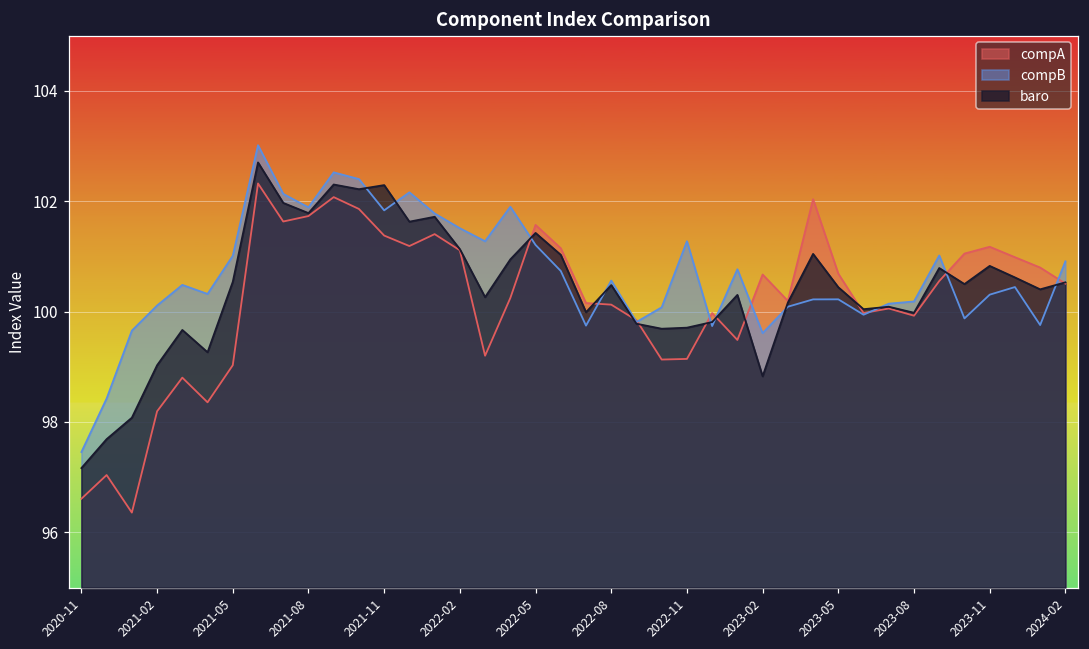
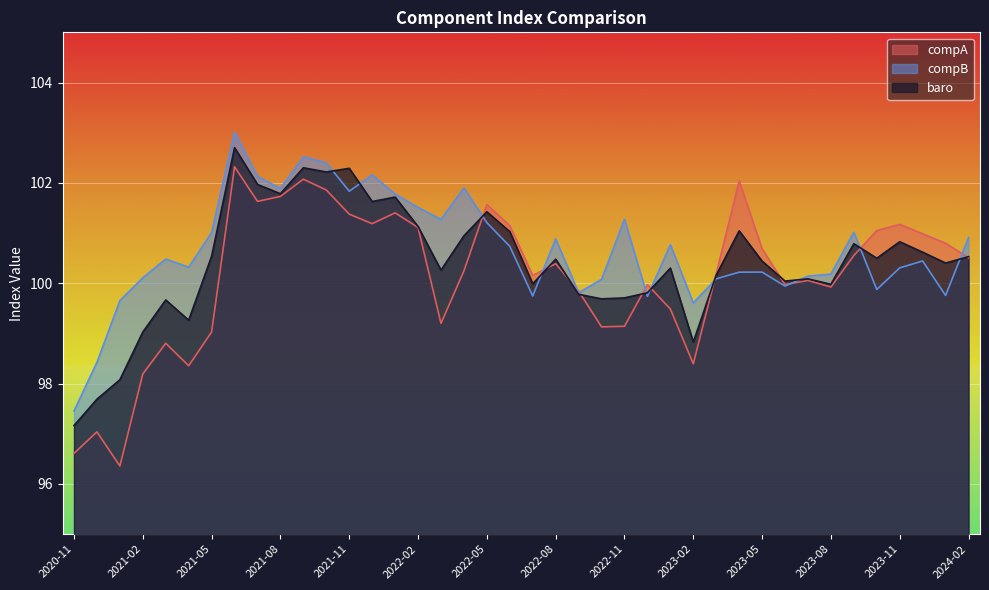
  {
    "compA": {
      "2020-11": 96.6,
      "2021-02": 98.2,
      "2021-05": 99.0,
      "2021-08": 101.7,
      "2021-11": 101.4,
      "2022-05": 101.6,
-     "2022-08": 100.1,
+     "2022-08": 100.4,
      "2022-11": 99.1,
-     "2023-02": 100.7,
+     "2023-02": 98.4,
      "2023-05": 100.7,
      "2023-08": 99.9,
      "2023-11": 101.2
    },
    "compB": {
      "2020-11": 97.5,
      "2021-02": 100.1,
      "2021-05": 101.0,
      "2021-08": 101.9,
      "2021-11": 101.8,
      "2022-02": 101.5,
      "2022-05": 101.2,
-     "2022-08": 100.6,
+     "2022-08": 100.9,
      "2022-11": 101.3,
      "2023-02": 99.6,
      "2023-05": 100.2,
      "2023-08": 100.2,
      "2023-11": 100.3,
      "2024-02": 100.9
    },
    "baro": {
      "2020-11": 97.2,
      "2021-02": 99.0,
      "2021-05": 100.5,
      "2021-08": 101.8,
      "2021-11": 102.3,
      "2022-05": 101.4,
      "2022-08": 100.5,
      "2022-11": 99.7,
      "2023-02": 98.8,
      "2023-05": 100.4,
      "2023-08": 100.0,
      "2023-11": 100.8
    }
  }
